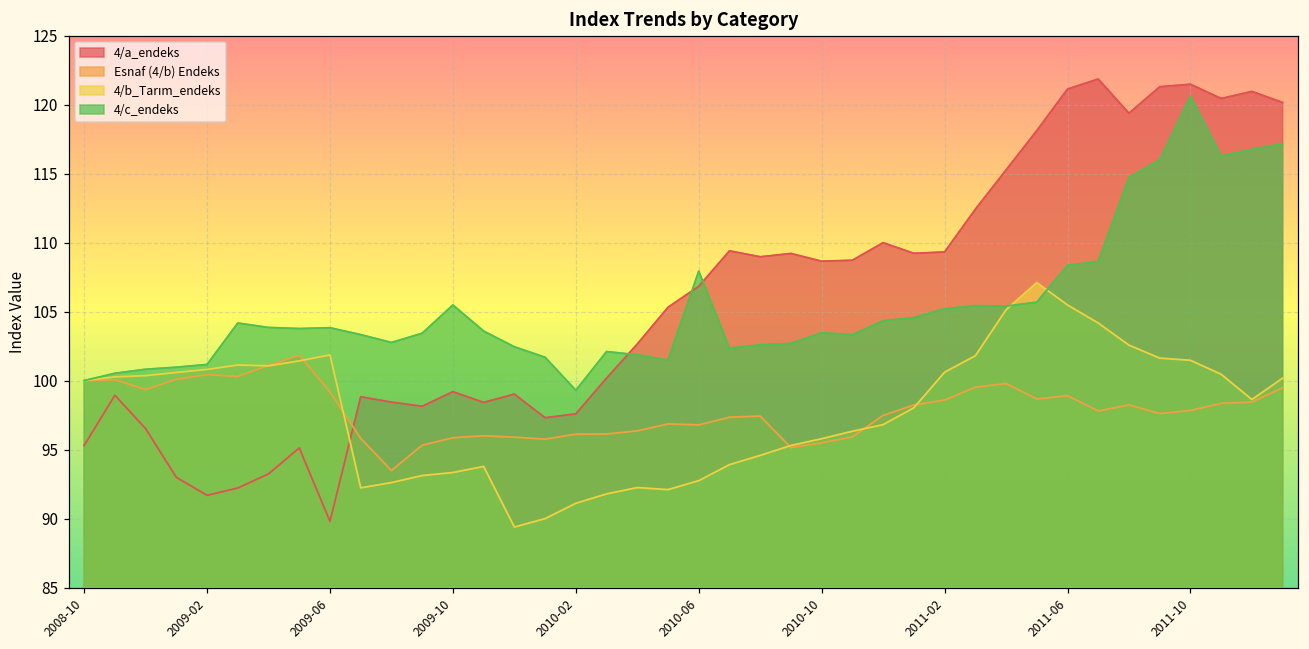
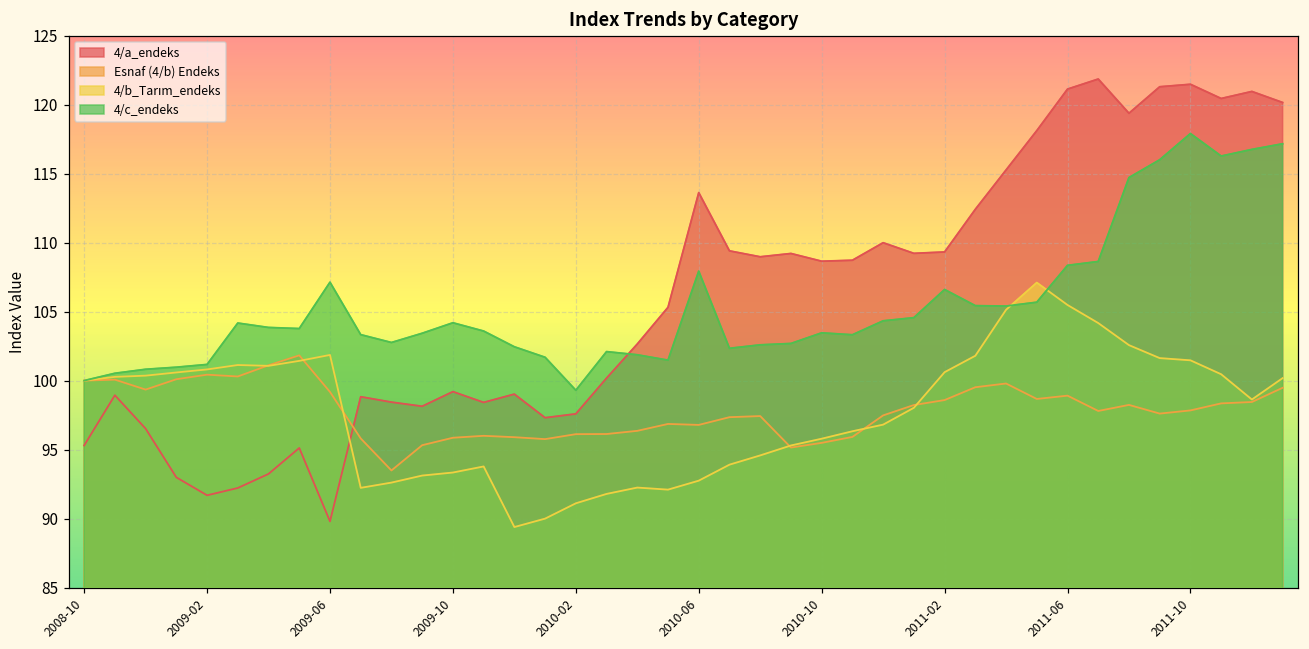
  {
    "4/a_endeks": {
      "2008-10": 95.3,
      "2009-02": 91.7,
      "2009-06": 89.8,
      "2009-10": 99.2,
      "2010-02": 97.6,
-     "2010-06": 106.8,
+     "2010-06": 113.6,
      "2010-10": 108.7,
      "2011-02": 109.3,
      "2011-06": 121.1,
      "2011-10": 121.5
    },
    "4/c_endeks": {
      "2009-02": 101.2,
-     "2009-06": 103.8,
-     "2009-10": 105.5,
+     "2009-06": 107.1,
+     "2009-10": 104.2,
      "2010-02": 99.3,
      "2010-06": 107.9,
      "2010-10": 103.5,
-     "2011-02": 105.2,
+     "2011-02": 106.6,
      "2011-06": 108.4,
-     "2011-10": 120.6
+     "2011-10": 117.9
    }
  }
